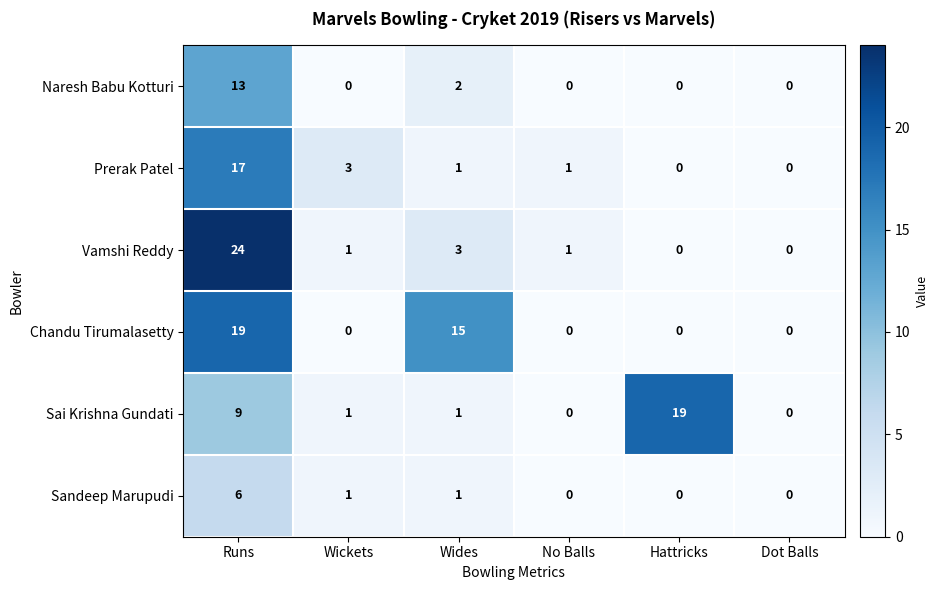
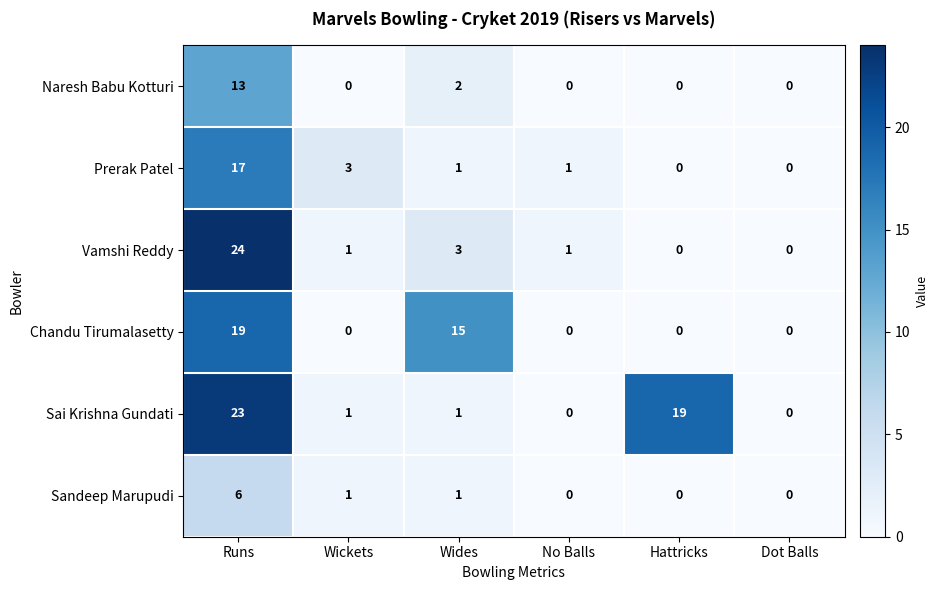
  {
    "Naresh Babu Kotturi": {
      "Runs": 13,
      "Wickets": 0,
      "Wides": 2,
      "No Balls": 0,
      "Hattricks": 0,
      "Dot Balls": 0
    },
    "Prerak Patel": {
      "Runs": 17,
      "Wickets": 3,
      "Wides": 1,
      "No Balls": 1,
      "Hattricks": 0,
      "Dot Balls": 0
    },
    "Vamshi Reddy": {
      "Runs": 24,
      "Wickets": 1,
      "Wides": 3,
      "No Balls": 1,
      "Hattricks": 0,
      "Dot Balls": 0
    },
    "Chandu Tirumalasetty": {
      "Runs": 19,
      "Wickets": 0,
      "Wides": 15,
      "No Balls": 0,
      "Hattricks": 0,
      "Dot Balls": 0
    },
    "Sai Krishna Gundati": {
-     "Runs": 9,
+     "Runs": 23,
      "Wickets": 1,
      "Wides": 1,
      "No Balls": 0,
      "Hattricks": 19,
      "Dot Balls": 0
    },
    "Sandeep Marupudi": {
      "Runs": 6,
      "Wickets": 1,
      "Wides": 1,
      "No Balls": 0,
      "Hattricks": 0,
      "Dot Balls": 0
    }
  }
